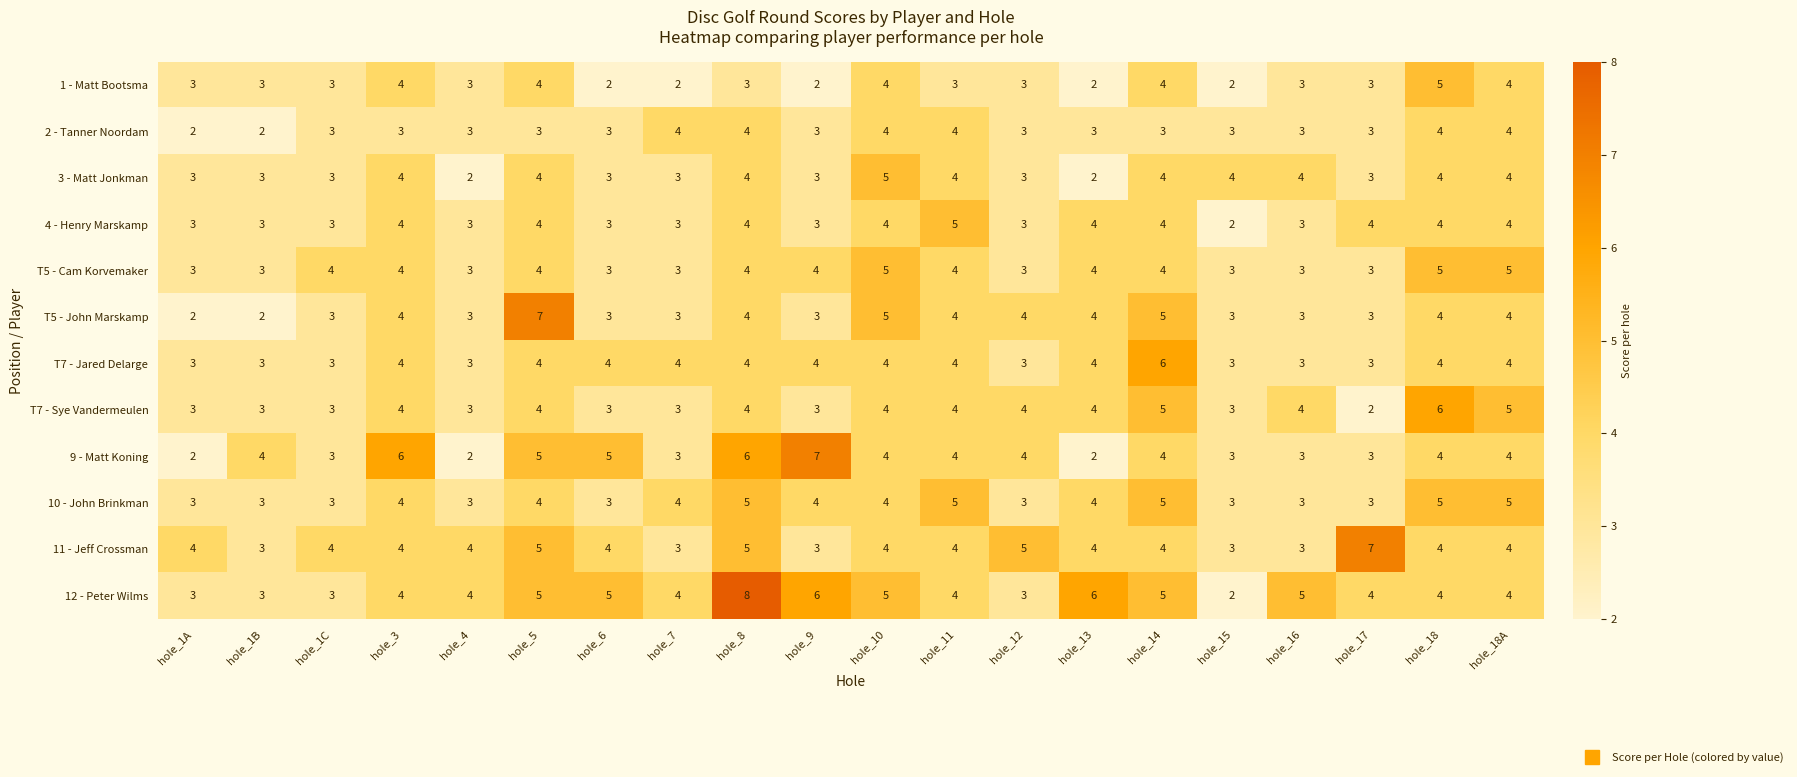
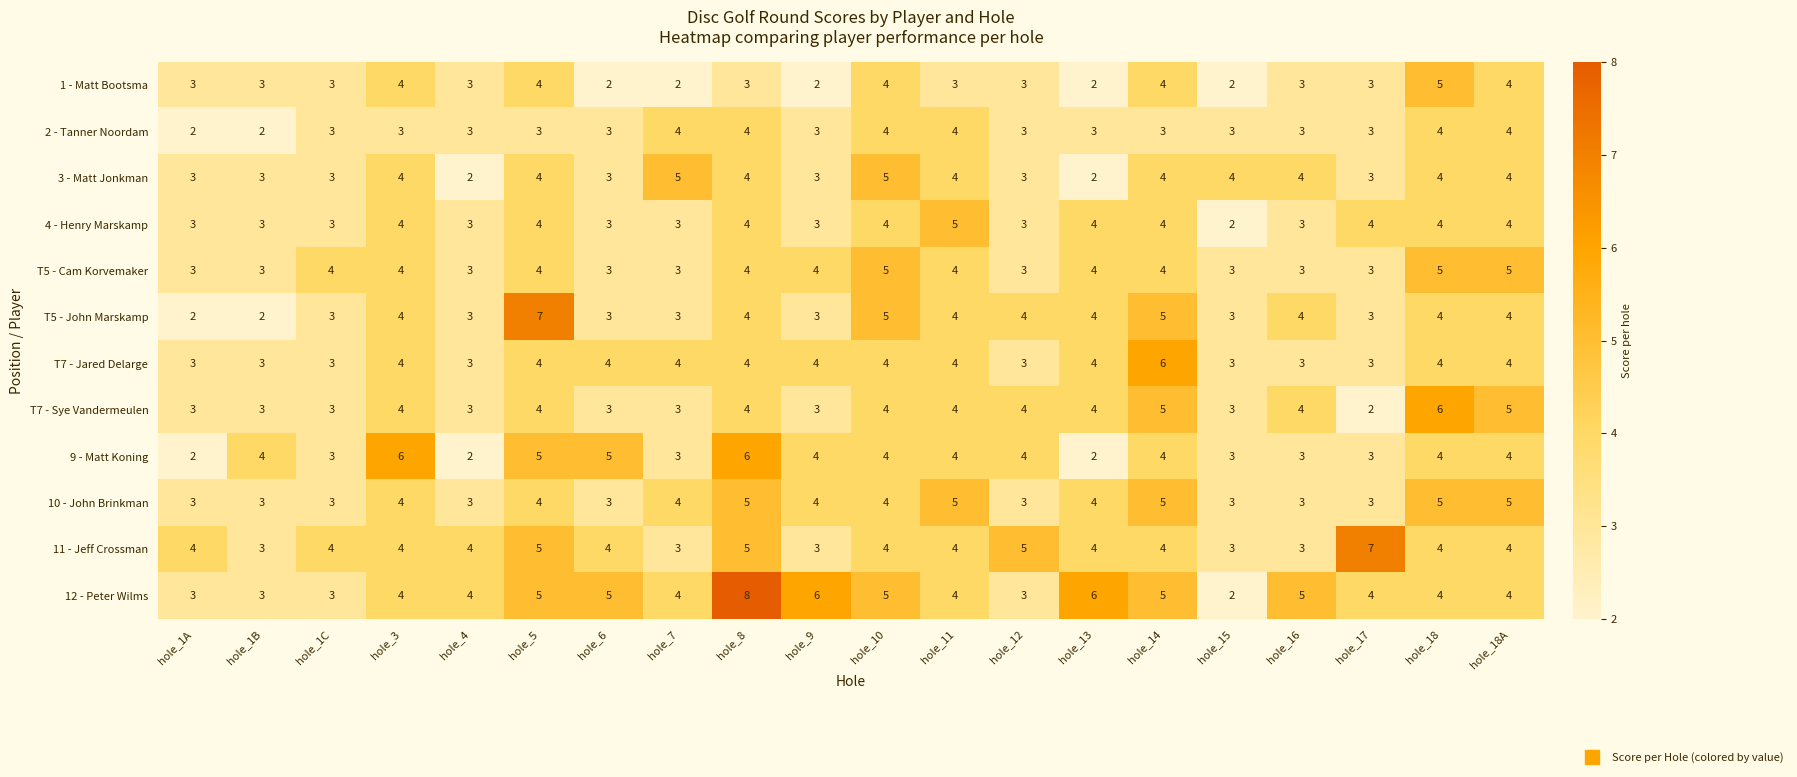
  {
    "3 - Matt Jonkman": {
      "hole_1A": 3,
      "hole_1B": 3,
      "hole_1C": 3,
      "hole_3": 4,
      "hole_4": 2,
      "hole_5": 4,
      "hole_6": 3,
-     "hole_7": 3,
+     "hole_7": 5,
      "hole_8": 4,
      "hole_9": 3,
      "hole_10": 5,
      "hole_11": 4,
      "hole_12": 3,
      "hole_13": 2,
      "hole_14": 4,
      "hole_15": 4,
      "hole_16": 4,
      "hole_17": 3,
      "hole_18": 4,
      "hole_18A": 4
    },
    "T5 - John Marskamp": {
      "hole_1A": 2,
      "hole_1B": 2,
      "hole_1C": 3,
      "hole_3": 4,
      "hole_4": 3,
      "hole_5": 7,
      "hole_6": 3,
      "hole_7": 3,
      "hole_8": 4,
      "hole_9": 3,
      "hole_10": 5,
      "hole_11": 4,
      "hole_12": 4,
      "hole_13": 4,
      "hole_14": 5,
      "hole_15": 3,
-     "hole_16": 3,
+     "hole_16": 4,
      "hole_17": 3,
      "hole_18": 4,
      "hole_18A": 4
    },
    "9 - Matt Koning": {
      "hole_1A": 2,
      "hole_1B": 4,
      "hole_1C": 3,
      "hole_3": 6,
      "hole_4": 2,
      "hole_5": 5,
      "hole_6": 5,
      "hole_7": 3,
      "hole_8": 6,
-     "hole_9": 7,
+     "hole_9": 4,
      "hole_10": 4,
      "hole_11": 4,
      "hole_12": 4,
      "hole_13": 2,
      "hole_14": 4,
      "hole_15": 3,
      "hole_16": 3,
      "hole_17": 3,
      "hole_18": 4,
      "hole_18A": 4
    }
  }
